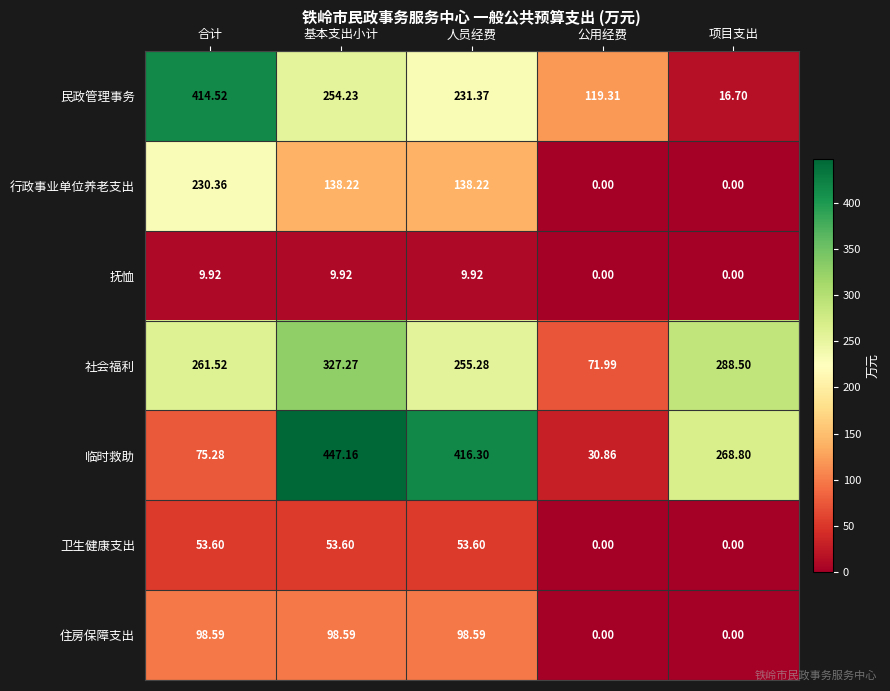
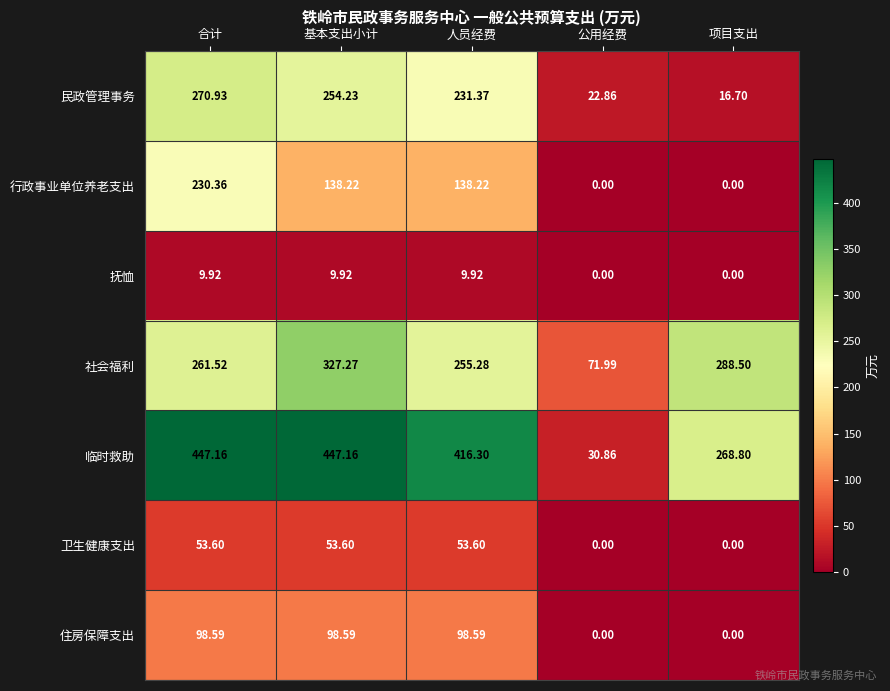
  {
    "民政管理事务": {
-     "合计": 414.52,
+     "合计": 270.93,
      "基本支出小计": 254.23,
      "人员经费": 231.37,
-     "公用经费": 119.31,
+     "公用经费": 22.86,
      "项目支出": 16.70
    },
    "行政事业单位养老支出": {
      "合计": 230.36,
      "基本支出小计": 138.22,
      "人员经费": 138.22,
      "公用经费": 0.00,
      "项目支出": 0.00
    },
    "抚恤": {
      "合计": 9.92,
      "基本支出小计": 9.92,
      "人员经费": 9.92,
      "公用经费": 0.00,
      "项目支出": 0.00
    },
    "社会福利": {
      "合计": 261.52,
      "基本支出小计": 327.27,
      "人员经费": 255.28,
      "公用经费": 71.99,
      "项目支出": 288.50
    },
    "临时救助": {
-     "合计": 75.28,
+     "合计": 447.16,
      "基本支出小计": 447.16,
      "人员经费": 416.30,
      "公用经费": 30.86,
      "项目支出": 268.80
    },
    "卫生健康支出": {
      "合计": 53.60,
      "基本支出小计": 53.60,
      "人员经费": 53.60,
      "公用经费": 0.00,
      "项目支出": 0.00
    },
    "住房保障支出": {
      "合计": 98.59,
      "基本支出小计": 98.59,
      "人员经费": 98.59,
      "公用经费": 0.00,
      "项目支出": 0.00
    }
  }
